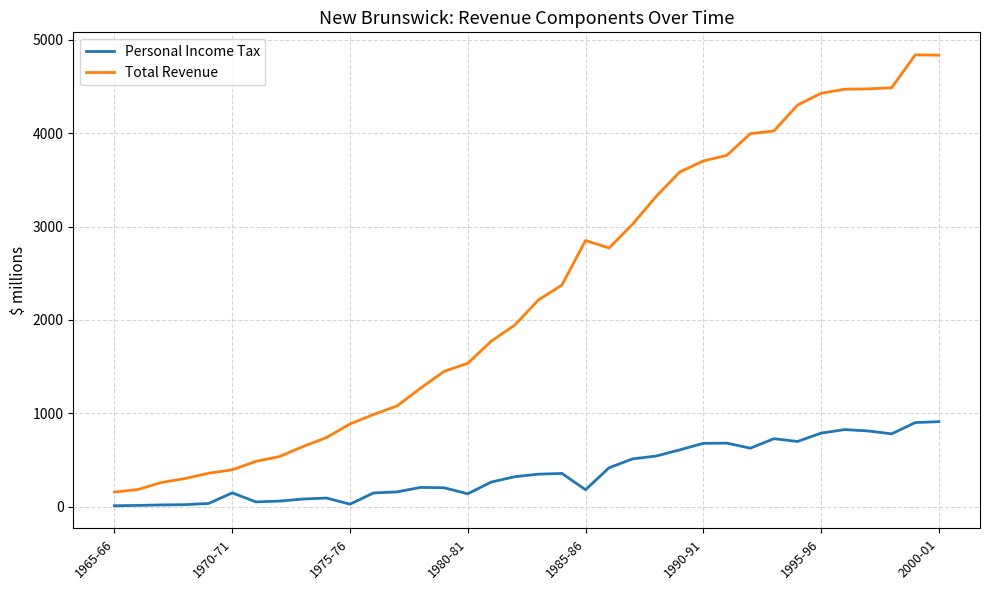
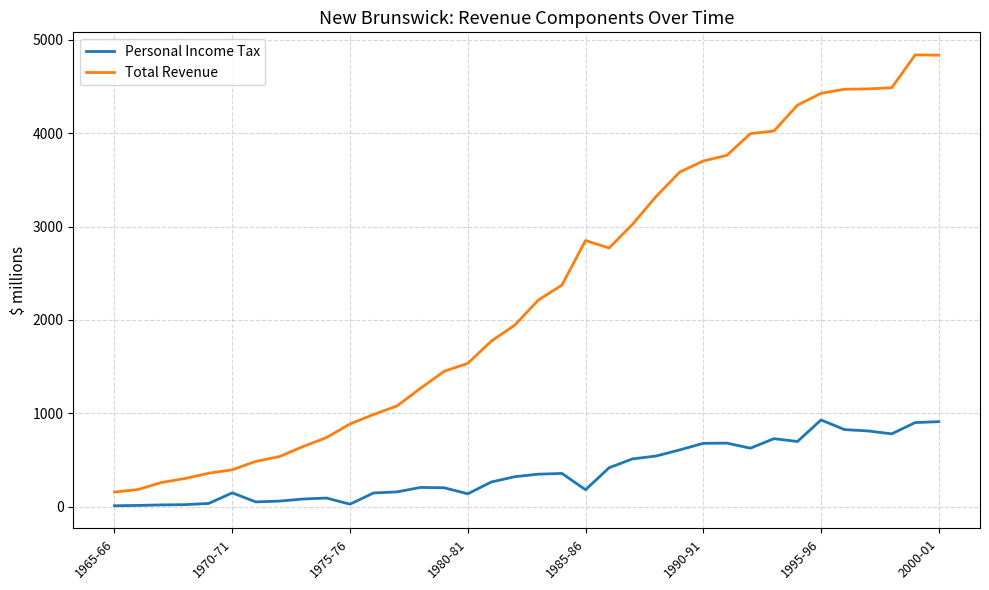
  {
    "Personal Income Tax": {
      "1965-66": 0,
      "1970-71": 100,
      "1975-76": 0,
      "1980-81": 100,
      "1985-86": 200,
      "1990-91": 700,
-     "1995-96": 800,
+     "1995-96": 900,
      "2000-01": 900
    },
    "Total Revenue": {
      "1965-66": 200,
      "1970-71": 400,
      "1975-76": 900,
      "1980-81": 1500,
      "1985-86": 2800,
      "1990-91": 3700,
      "1995-96": 4400,
      "2000-01": 4800
    }
  }
